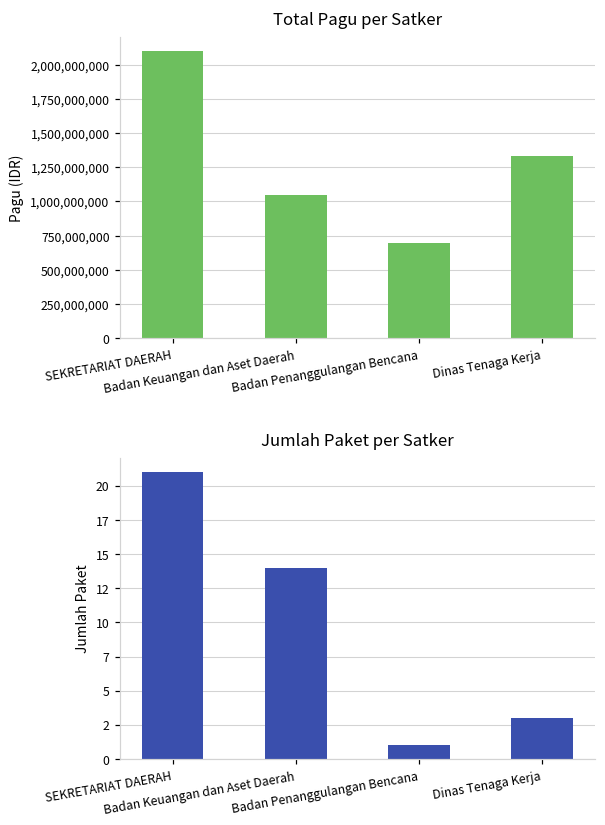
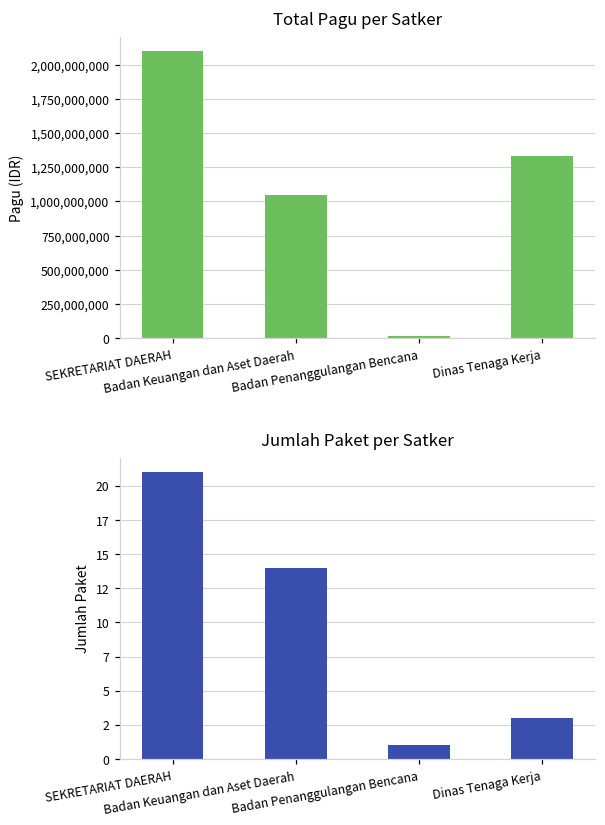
  {
    "Total Pagu per Satker": {
      "SEKRETARIAT DAERAH": "2,100,000,000",
      "Badan Keuangan dan Aset Daerah": "1,040,000,000",
-     "Badan Penanggulangan Bencana": "690,000,000",
+     "Badan Penanggulangan Bencana": "10,000,000",
      "Dinas Tenaga Kerja": "1,330,000,000"
    }
  }
